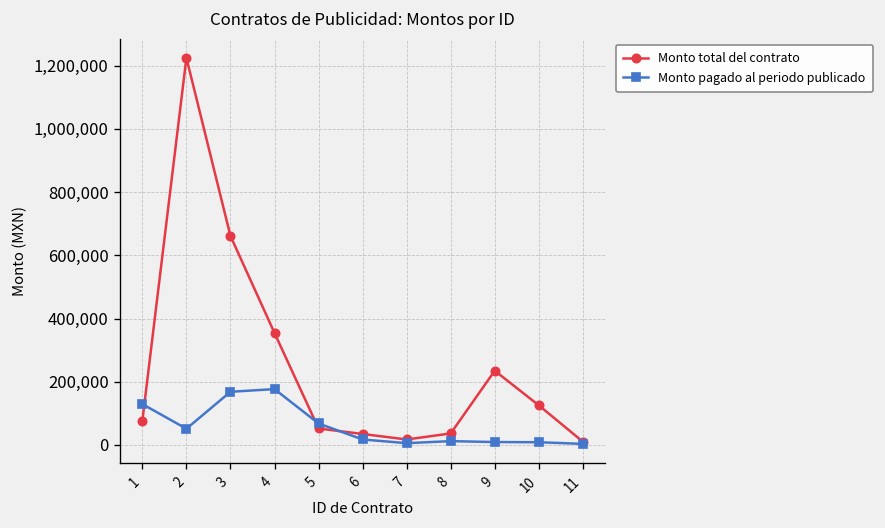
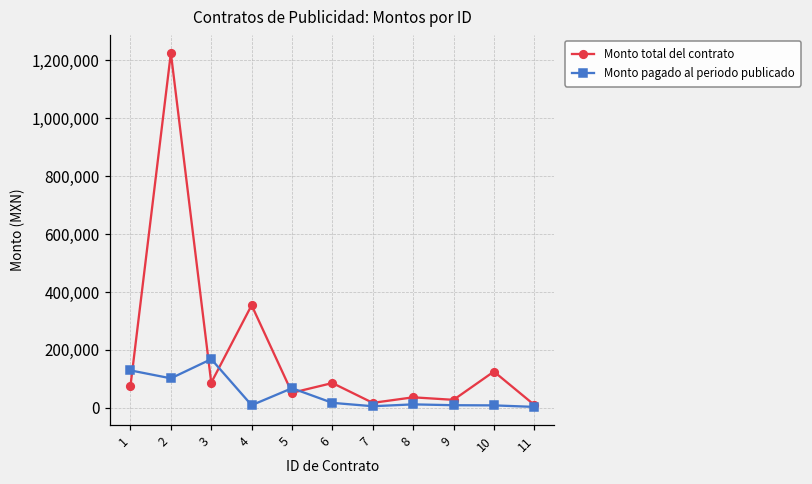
  {
    "Monto total del contrato": {
      "1": "80,000",
      "2": "1,220,000",
-     "3": "660,000",
+     "3": "90,000",
      "4": "350,000",
      "5": "50,000",
-     "6": "30,000",
+     "6": "90,000",
      "7": "20,000",
      "8": "40,000",
-     "9": "240,000",
+     "9": "30,000",
      "10": "130,000"
    },
    "Monto pagado al periodo publicado": {
      "1": "130,000",
-     "2": "50,000",
+     "2": "100,000",
      "3": "170,000",
-     "4": "180,000",
+     "4": "10,000",
      "5": "70,000",
      "6": "20,000",
      "7": "10,000",
      "8": "10,000",
      "9": "10,000",
      "10": "10,000"
    }
  }
